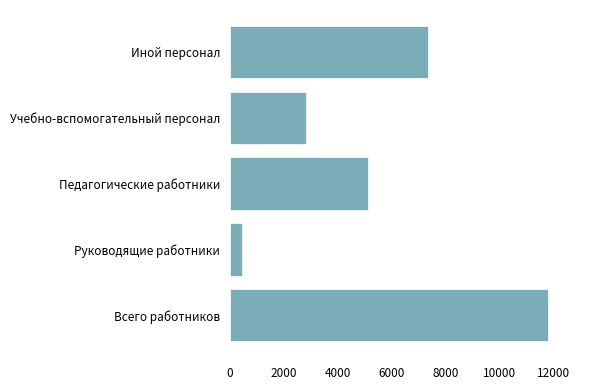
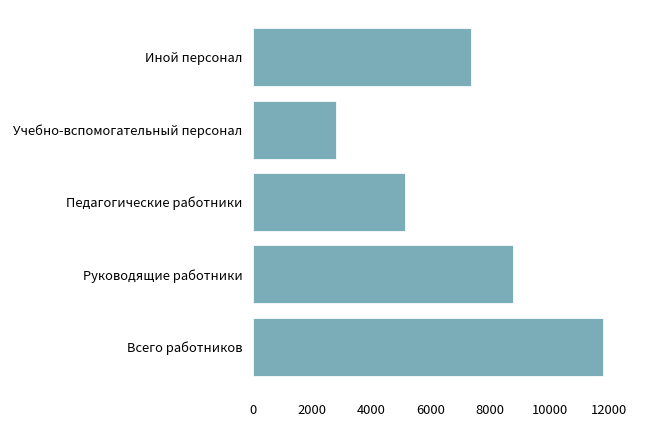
  {
    "Иной персонал": 7300,
    "Учебно-вспомогательный персонал": 2800,
    "Педагогические работники": 5100,
-   "Руководящие работники": 400,
+   "Руководящие работники": 8800,
    "Всего работников": 11800
  }
